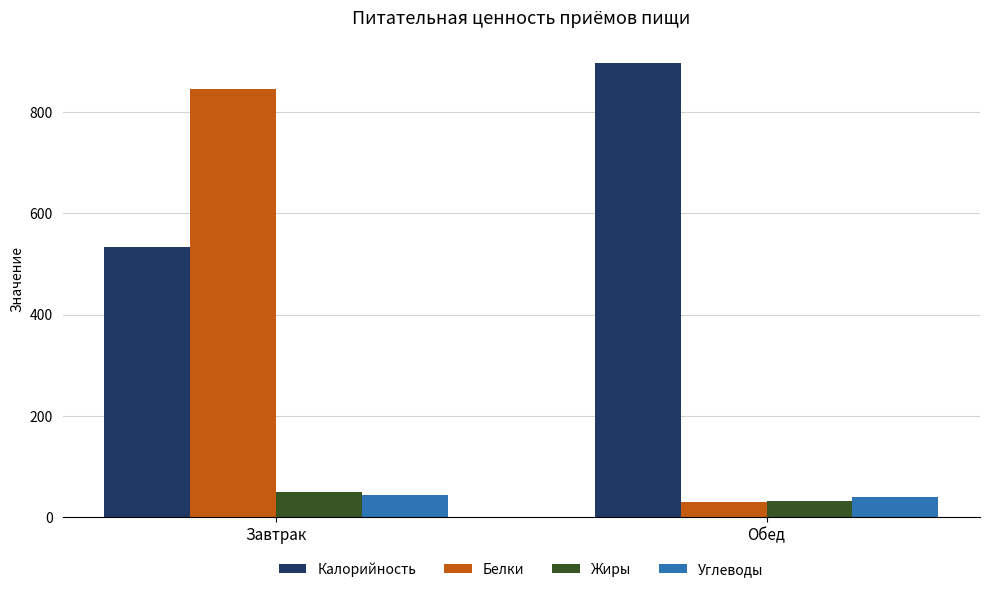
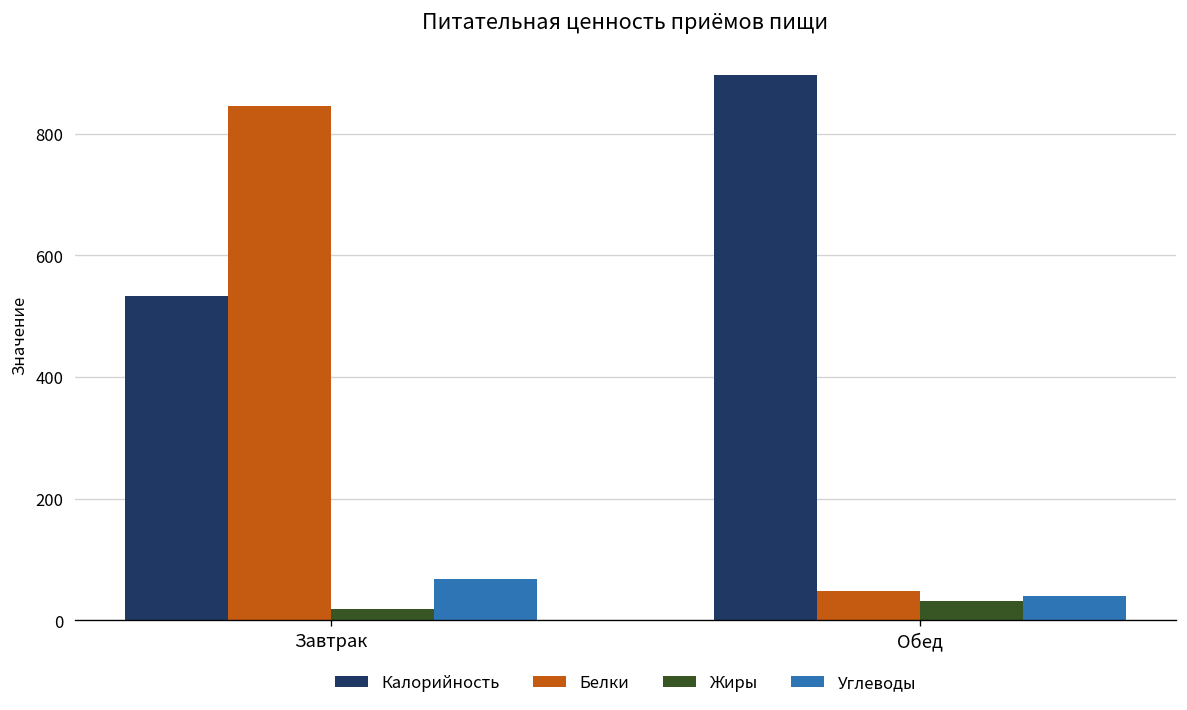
  {
    "Калорийность": {
      "Завтрак": 530,
      "Обед": 900
    },
    "Белки": {
      "Завтрак": 850,
-     "Обед": 30
+     "Обед": 50
    },
    "Жиры": {
-     "Завтрак": 50,
+     "Завтрак": 20,
      "Обед": 30
    },
    "Углеводы": {
-     "Завтрак": 50,
+     "Завтрак": 70,
      "Обед": 40
    }
  }
